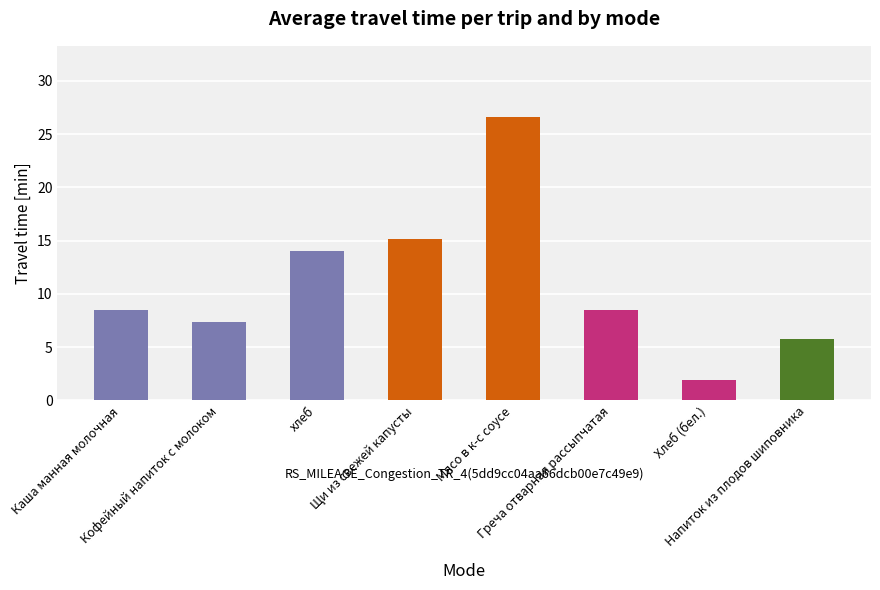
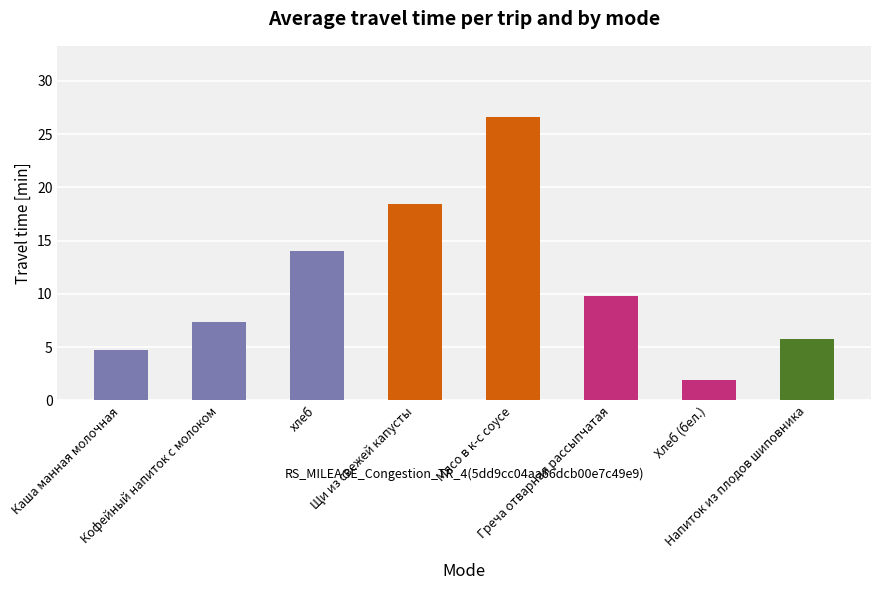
  {
-   "Каша манная молочная": 8.5,
+   "Каша манная молочная": 4.7,
    "Кофейный напиток с молоком": 7.3,
    "хлеб": 14.0,
-   "Щи из свежей капусты": 15.2,
+   "Щи из свежей капусты": 18.5,
    "Мясо в к-с соусе": 26.6,
-   "Греча отварная рассыпчатая": 8.5,
+   "Греча отварная рассыпчатая": 9.8,
    "Хлеб (бел.)": 2.0,
    "Напиток из плодов шиповника": 5.8
  }
